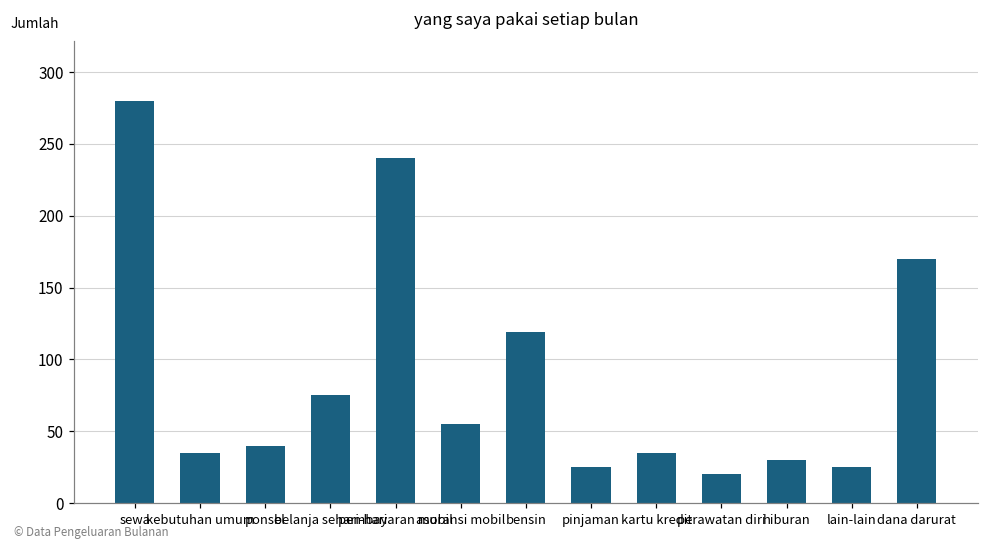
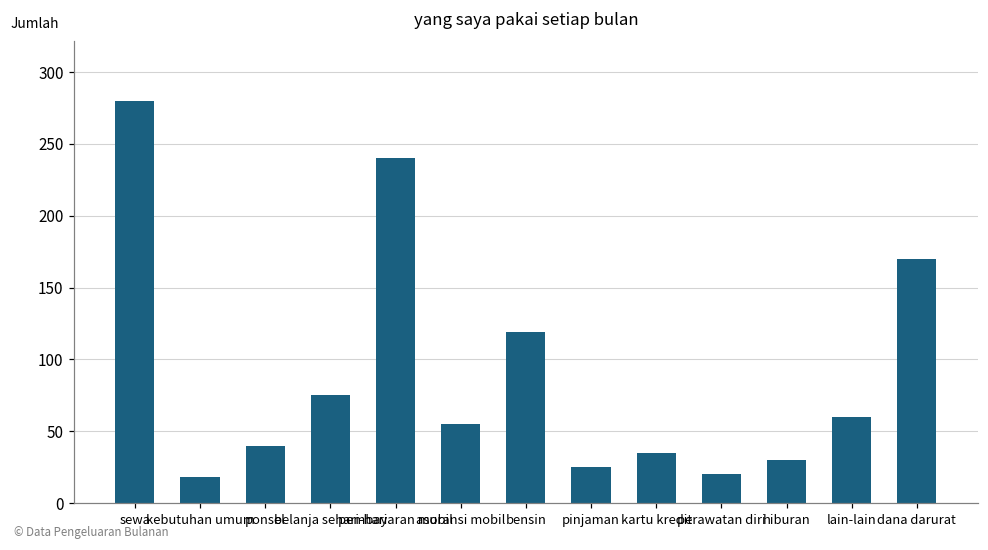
  {
-   "kebutuhan umum": 35,
+   "kebutuhan umum": 18,
    "bensin": 119,
    "pinjaman": 25,
    "hiburan": 30,
-   "lain-lain": 25,
+   "lain-lain": 60,
    "dana darurat": 170
  }
